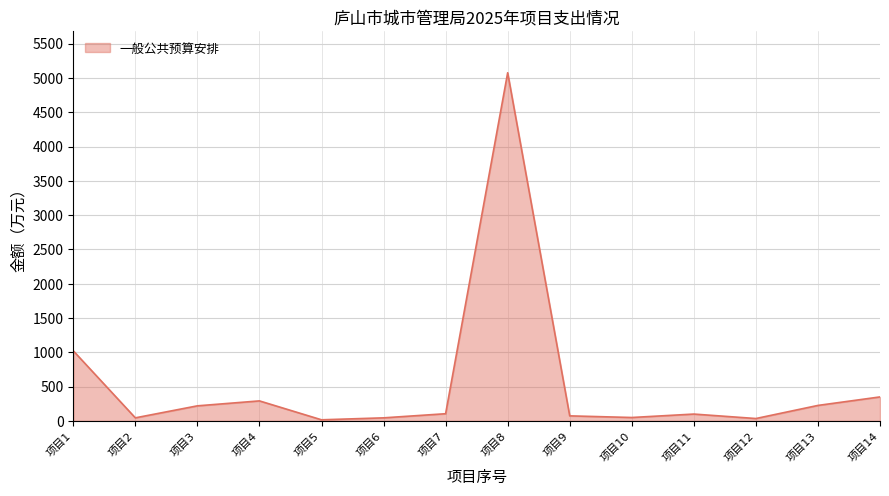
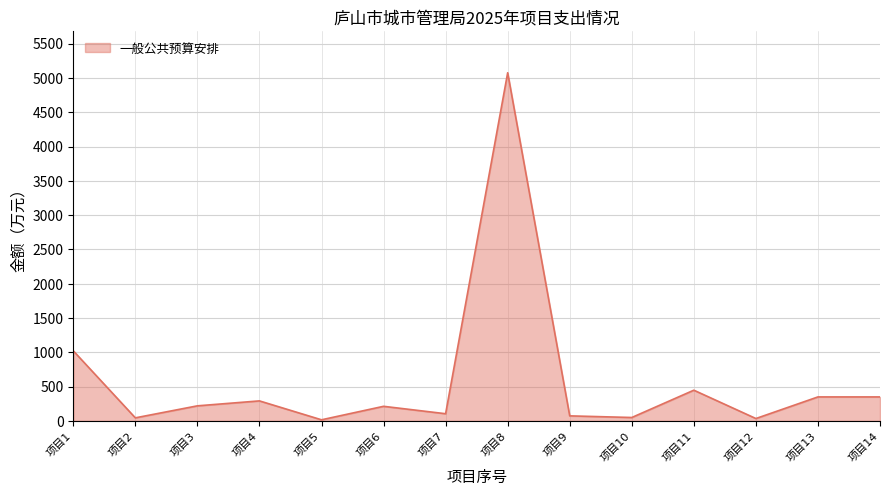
  {
    "项目1": 1000,
    "项目2": 0,
    "项目3": 200,
    "项目4": 300,
    "项目5": 0,
-   "项目6": 0,
+   "项目6": 200,
    "项目7": 100,
    "项目8": 5100,
    "项目9": 100,
    "项目10": 100,
-   "项目11": 100,
+   "项目11": 400,
    "项目12": 0,
-   "项目13": 200,
+   "项目13": 400,
    "项目14": 400
  }
